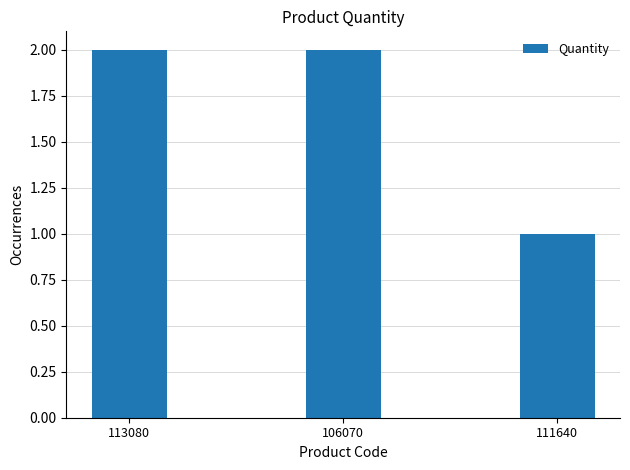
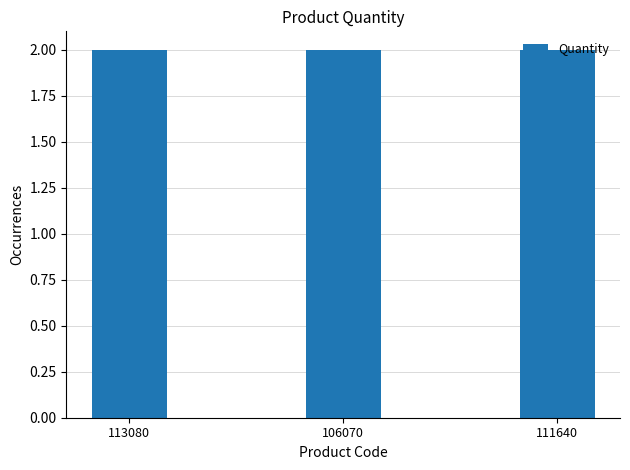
  {
    "113080": 2,
    "106070": 2,
-   "111640": 1
+   "111640": 2
  }
